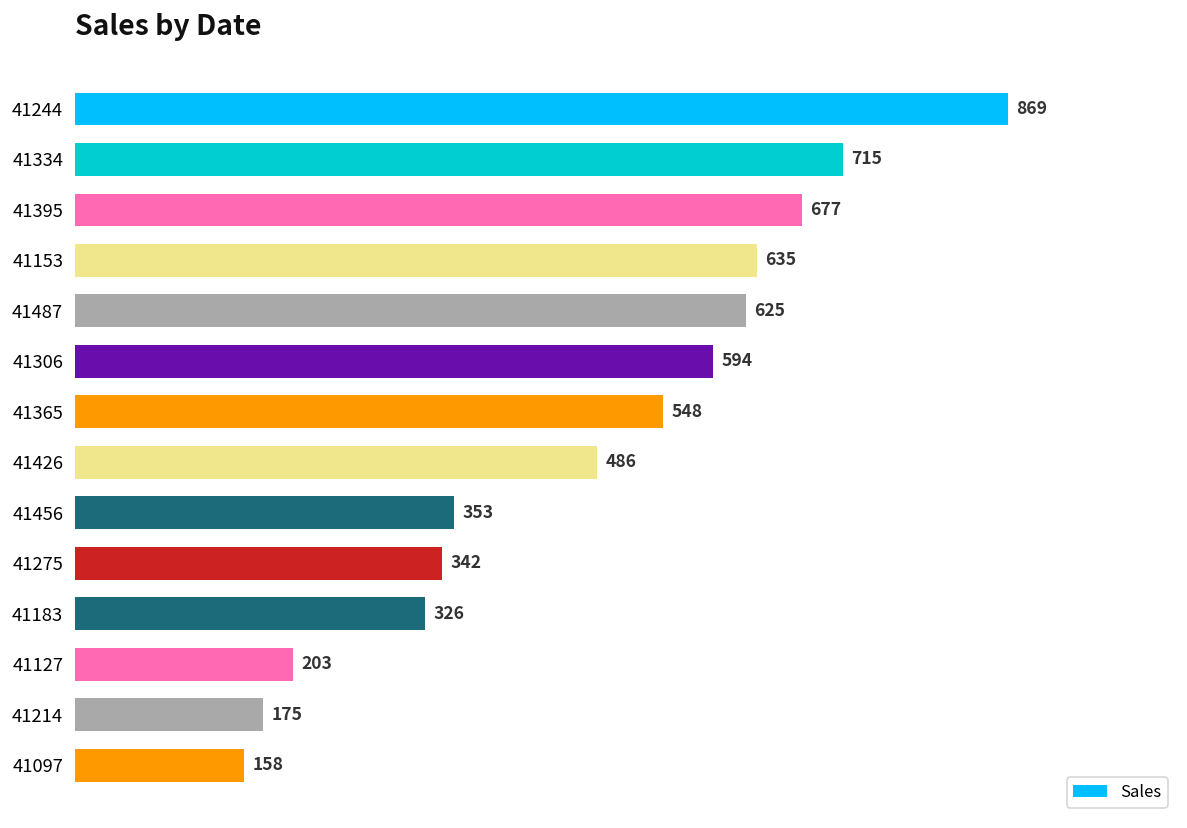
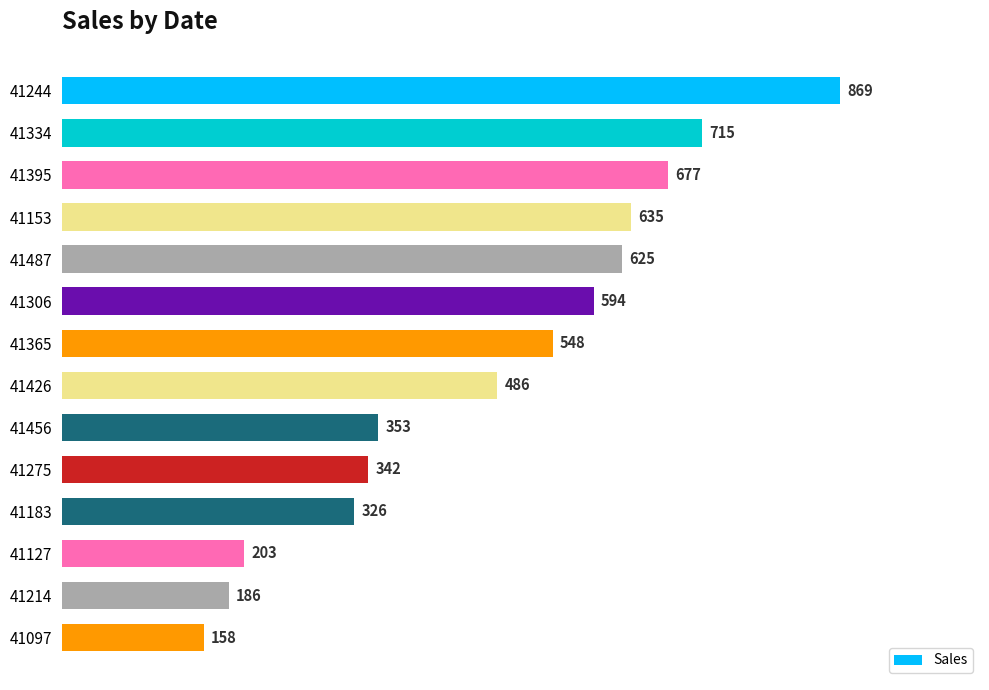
  {
    "41244": 869,
    "41334": 715,
    "41395": 677,
    "41153": 635,
    "41487": 625,
    "41306": 594,
    "41365": 548,
    "41426": 486,
    "41456": 353,
    "41275": 342,
    "41183": 326,
    "41127": 203,
-   "41214": 175,
+   "41214": 186,
    "41097": 158
  }
